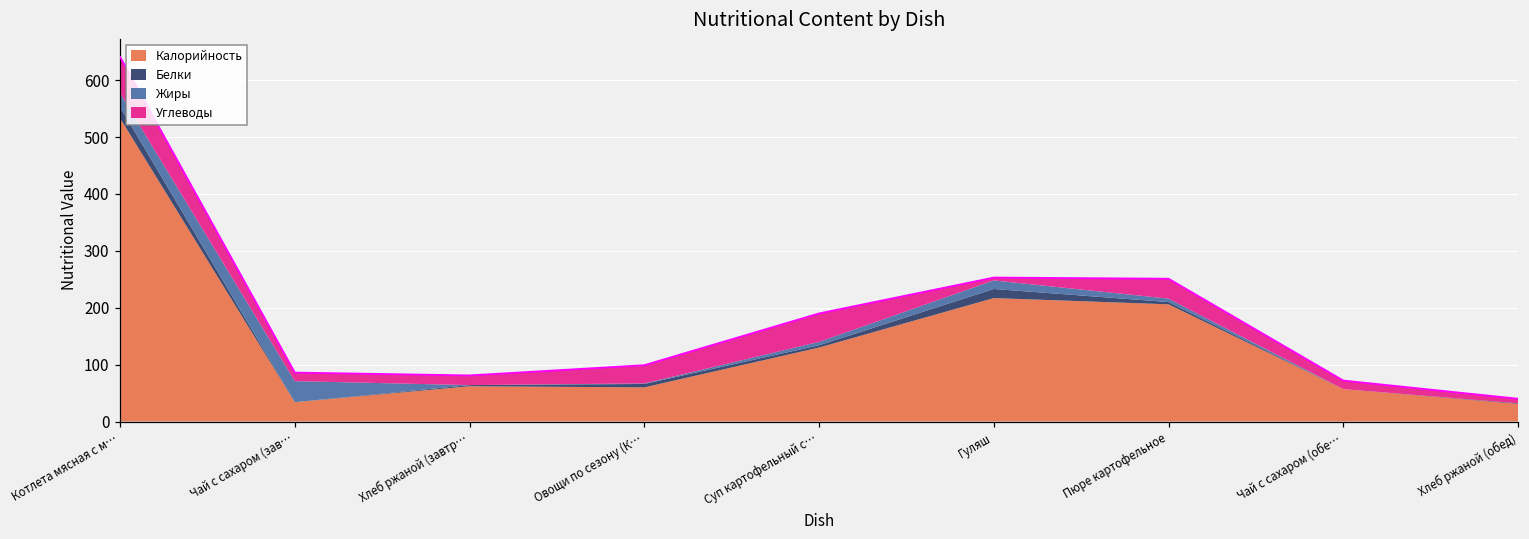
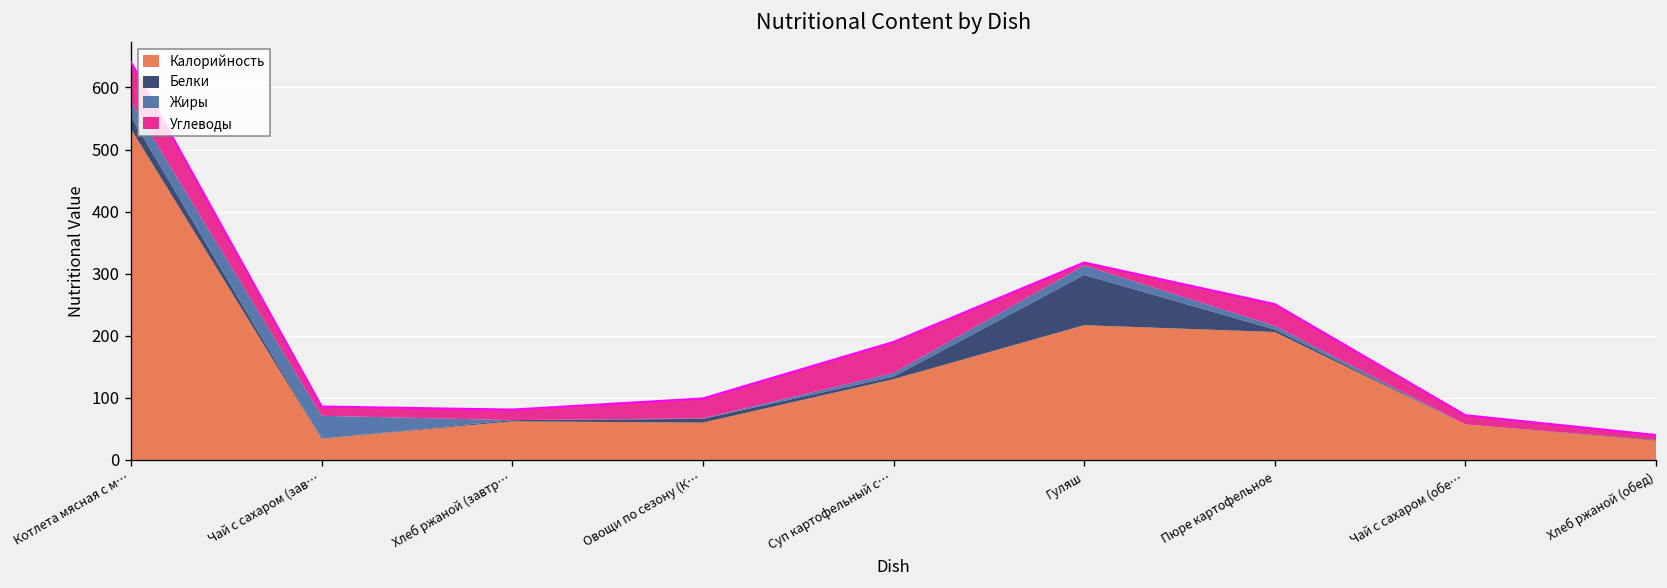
  {
    "Калорийность": {
      "Котлета мясная с м…": 530,
      "Овощи по сезону (К…": 60,
      "Гуляш": 220
    },
    "Белки": {
      "Котлета мясная с м…": 20,
-     "Гуляш": 20
+     "Гуляш": 80
    },
    "Жиры": {
      "Котлета мясная с м…": 20,
      "Чай с сахаром (зав…": 40,
      "Суп картофельный с…": 10,
      "Пюре картофельное": 10
    },
    "Углеводы": {
      "Котлета мясная с м…": 60,
      "Чай с сахаром (зав…": 20,
      "Хлеб ржаной (завтр…": 20,
      "Овощи по сезону (К…": 30,
      "Суп картофельный с…": 50,
      "Пюре картофельное": 40,
      "Чай с сахаром (обе…": 20,
      "Хлеб ржаной (обед)": 10
    }
  }
